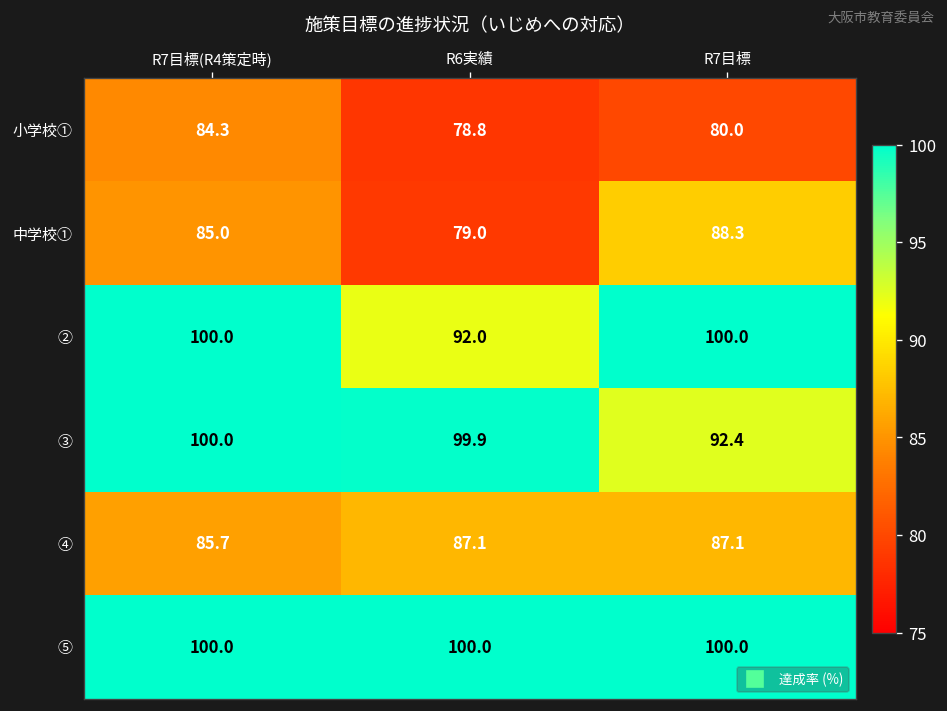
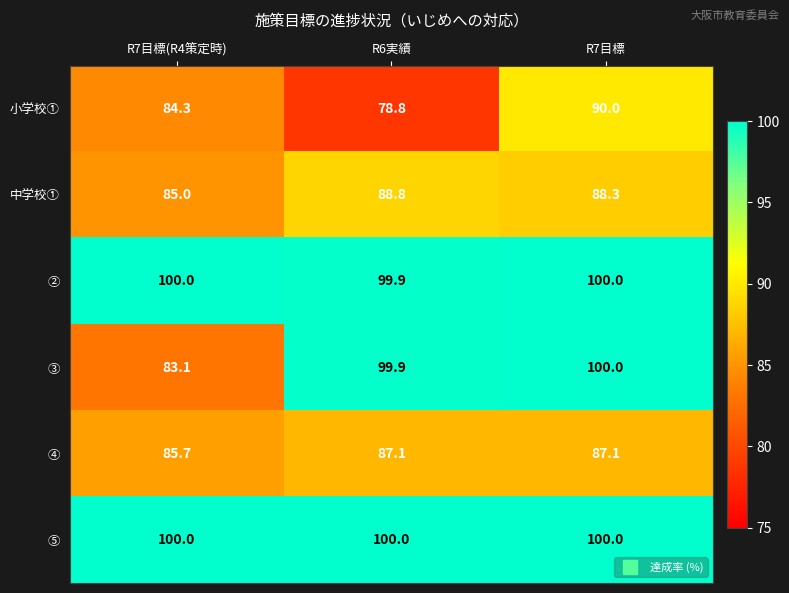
  {
    "小学校①": {
      "R7目標(R4策定時)": 84.3,
      "R6実績": 78.8,
-     "R7目標": 80.0
+     "R7目標": 90.0
    },
    "中学校①": {
      "R7目標(R4策定時)": 85.0,
-     "R6実績": 79.0,
+     "R6実績": 88.8,
      "R7目標": 88.3
    },
    "②": {
      "R7目標(R4策定時)": 100.0,
-     "R6実績": 92.0,
+     "R6実績": 99.9,
      "R7目標": 100.0
    },
    "③": {
-     "R7目標(R4策定時)": 100.0,
+     "R7目標(R4策定時)": 83.1,
      "R6実績": 99.9,
-     "R7目標": 92.4
+     "R7目標": 100.0
    },
    "④": {
      "R7目標(R4策定時)": 85.7,
      "R6実績": 87.1,
      "R7目標": 87.1
    },
    "⑤": {
      "R7目標(R4策定時)": 100.0,
      "R6実績": 100.0,
      "R7目標": 100.0
    }
  }
